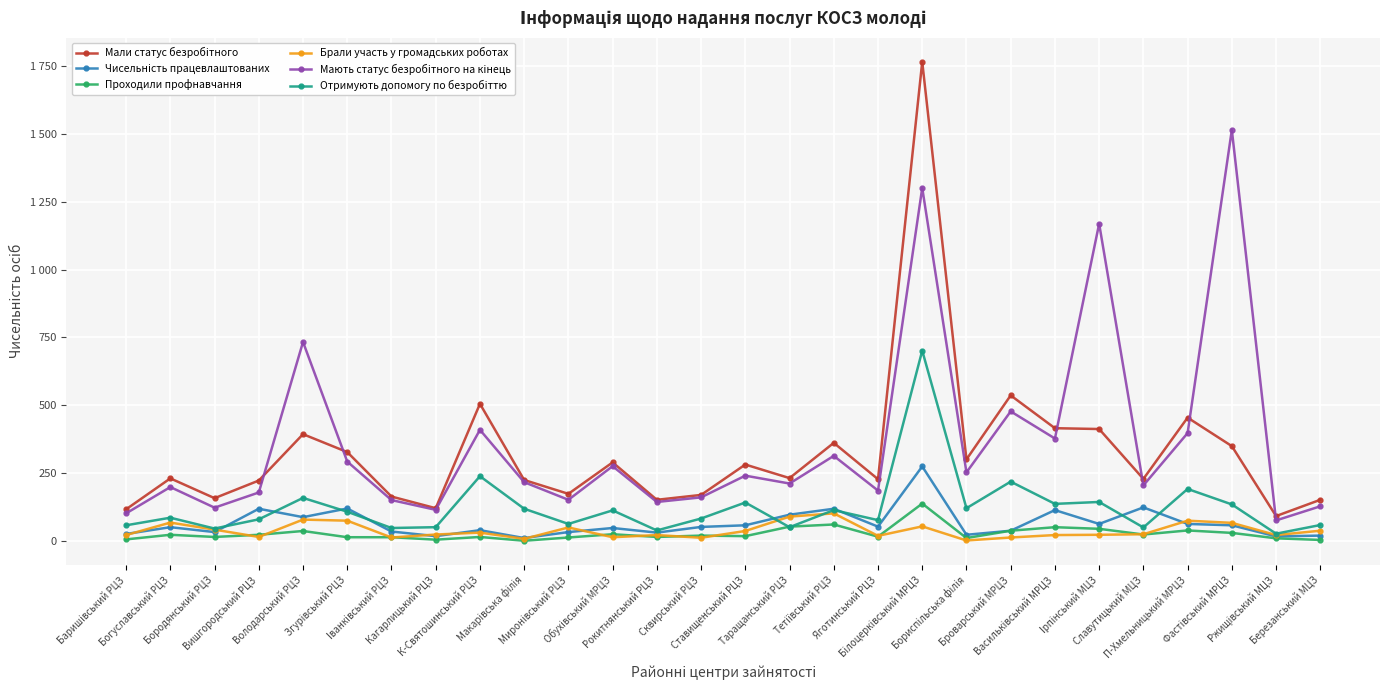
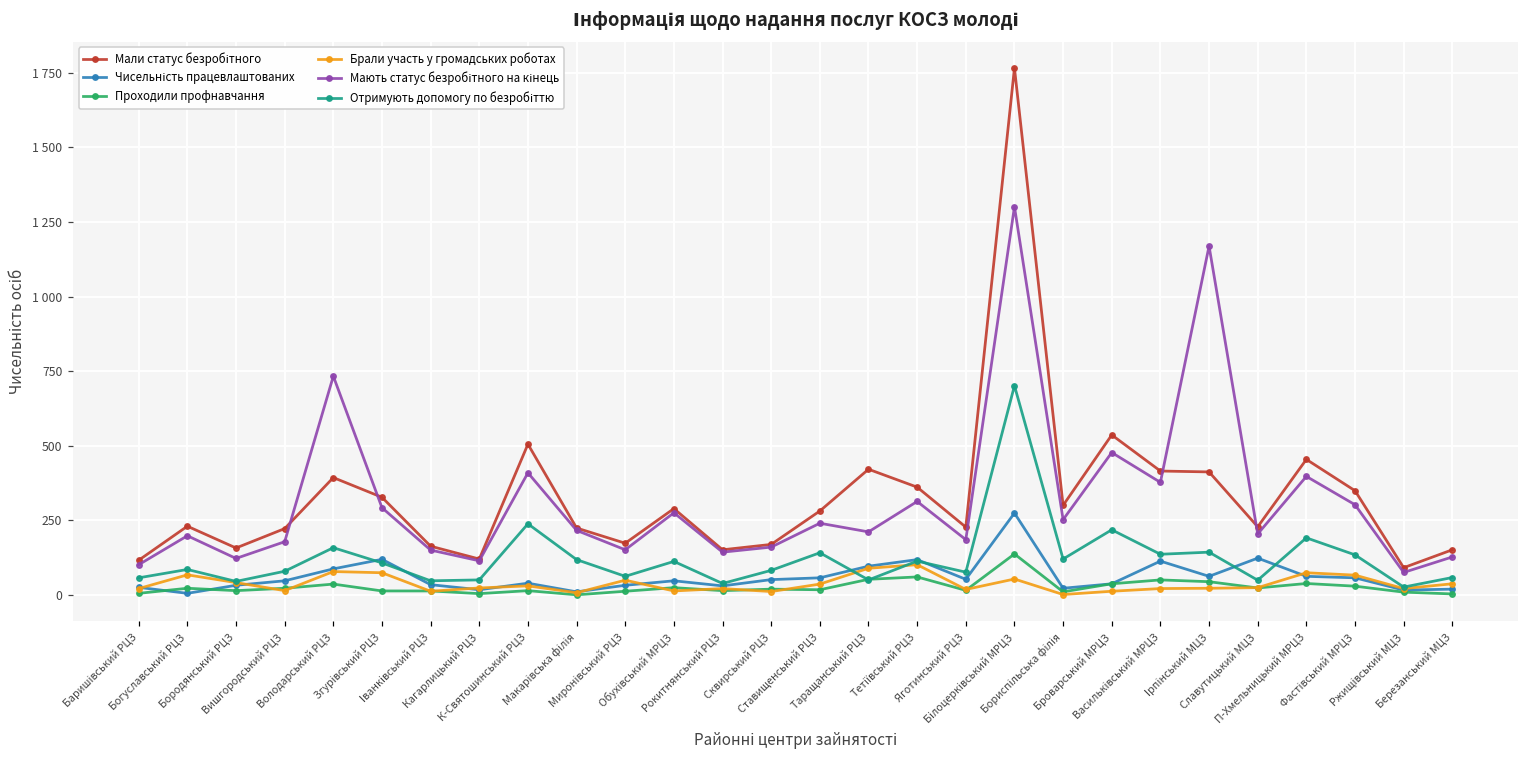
  {
    "Мали статус безробітного": {
      "Баришівський РЦЗ": 120,
      "Богуславський РЦЗ": 230,
      "Бородянський РЦЗ": 160,
      "Вишгородський РЦЗ": 220,
      "Володарський РЦЗ": 390,
      "Згурівський РЦЗ": 330,
      "Іванківський РЦЗ": 160,
      "К-Святошинський РЦЗ": 510,
      "Миронівський РЦЗ": 170,
      "Обухівський МРЦЗ": 290,
      "Ставищенський РЦЗ": 280,
-     "Таращанський РЦЗ": 230,
+     "Таращанський РЦЗ": 420,
      "Тетіївський РЦЗ": 360,
      "Яготинський РЦЗ": 230,
      "Білоцерківський МРЦЗ": 1770,
      "Бориспільська філія": 300,
      "Броварський МРЦЗ": 540,
      "Васильківський МРЦЗ": 420,
      "Ірпінський МЦЗ": 410,
      "Славутицький МЦЗ": 230,
      "П-Хмельницький МРЦЗ": 450,
      "Фастівський МРЦЗ": 350,
      "Ржищівський МЦЗ": 90,
      "Березанський МЦЗ": 150
    },
    "Чисельність працевлаштованих": {
-     "Богуславський РЦЗ": 50,
-     "Вишгородський РЦЗ": 120,
+     "Богуславський РЦЗ": 10,
+     "Вишгородський РЦЗ": 50,
      "Згурівський РЦЗ": 120,
      "Іванківський РЦЗ": 30,
      "Миронівський РЦЗ": 30,
      "Обухівський МРЦЗ": 50,
      "Сквирський РЦЗ": 50,
      "Ставищенський РЦЗ": 60,
      "Яготинський РЦЗ": 50,
      "Білоцерківський МРЦЗ": 270,
      "Бориспільська філія": 20,
      "Васильківський МРЦЗ": 110,
      "Ірпінський МЦЗ": 60,
      "Славутицький МЦЗ": 120,
      "П-Хмельницький МРЦЗ": 60,
      "Березанський МЦЗ": 20
    },
    "Брали участь у громадських роботах": {
      "Богуславський РЦЗ": 70,
      "Згурівський РЦЗ": 70,
      "Миронівський РЦЗ": 50,
      "Обухівський МРЦЗ": 10,
      "Ставищенський РЦЗ": 40,
      "Тетіївський РЦЗ": 100,
      "Білоцерківський МРЦЗ": 50,
      "Броварський МРЦЗ": 10,
      "Васильківський МРЦЗ": 20,
      "Ірпінський МЦЗ": 20,
      "П-Хмельницький МРЦЗ": 70,
      "Березанський МЦЗ": 40
    },
    "Мають статус безробітного на кінець": {
      "Баришівський РЦЗ": 100,
      "Богуславський РЦЗ": 200,
      "Бородянський РЦЗ": 120,
      "Вишгородський РЦЗ": 180,
      "Володарський РЦЗ": 730,
      "Згурівський РЦЗ": 290,
      "Іванківський РЦЗ": 150,
      "К-Святошинський РЦЗ": 410,
      "Миронівський РЦЗ": 150,
      "Обухівський МРЦЗ": 280,
      "Ставищенський РЦЗ": 240,
      "Таращанський РЦЗ": 210,
      "Тетіївський РЦЗ": 310,
      "Яготинський РЦЗ": 190,
      "Білоцерківський МРЦЗ": 1300,
      "Бориспільська філія": 250,
      "Броварський МРЦЗ": 480,
      "Васильківський МРЦЗ": 380,
      "Ірпінський МЦЗ": 1170,
      "Славутицький МЦЗ": 200,
      "П-Хмельницький МРЦЗ": 400,
-     "Фастівський МРЦЗ": 1520,
+     "Фастівський МРЦЗ": 300,
      "Ржищівський МЦЗ": 80,
      "Березанський МЦЗ": 130
    }
  }
